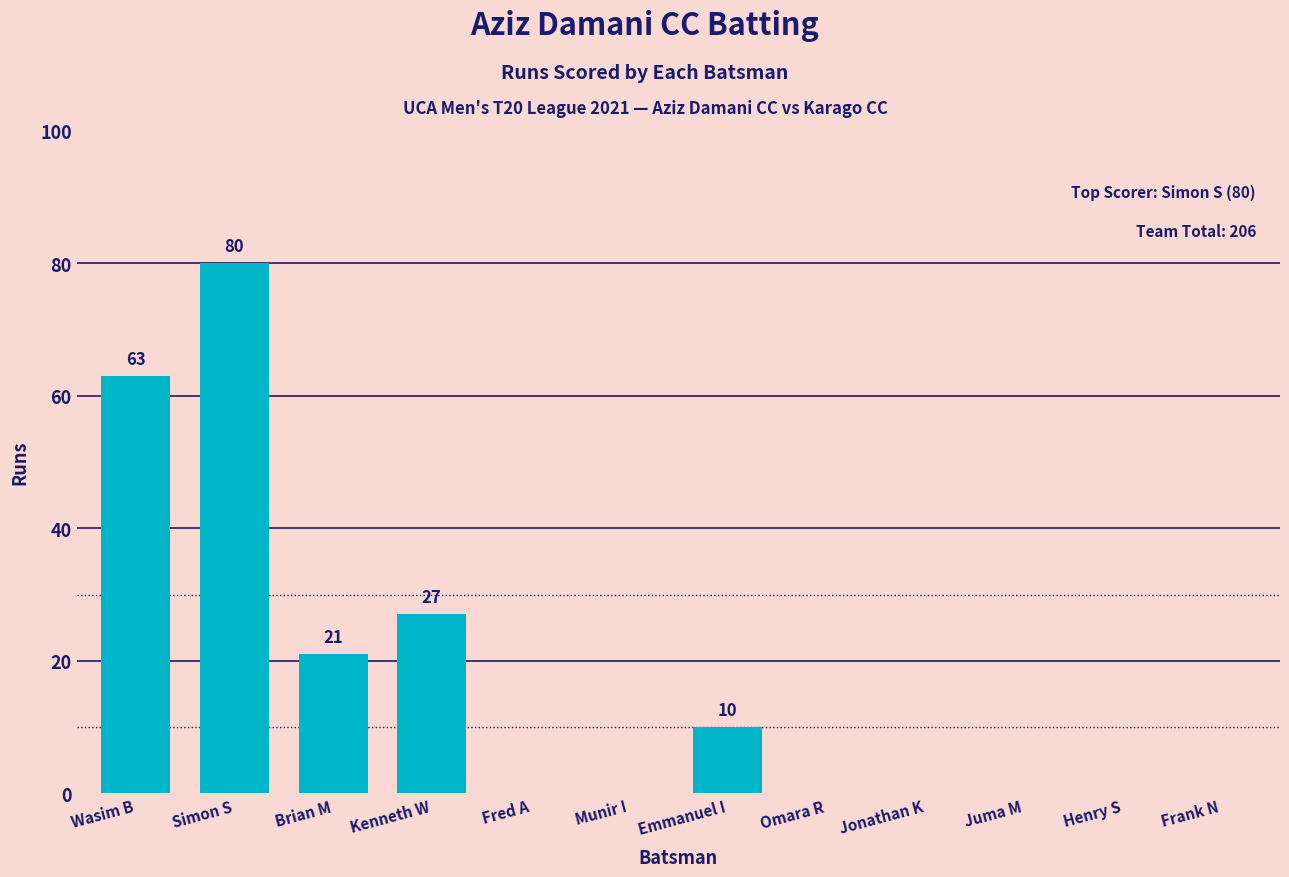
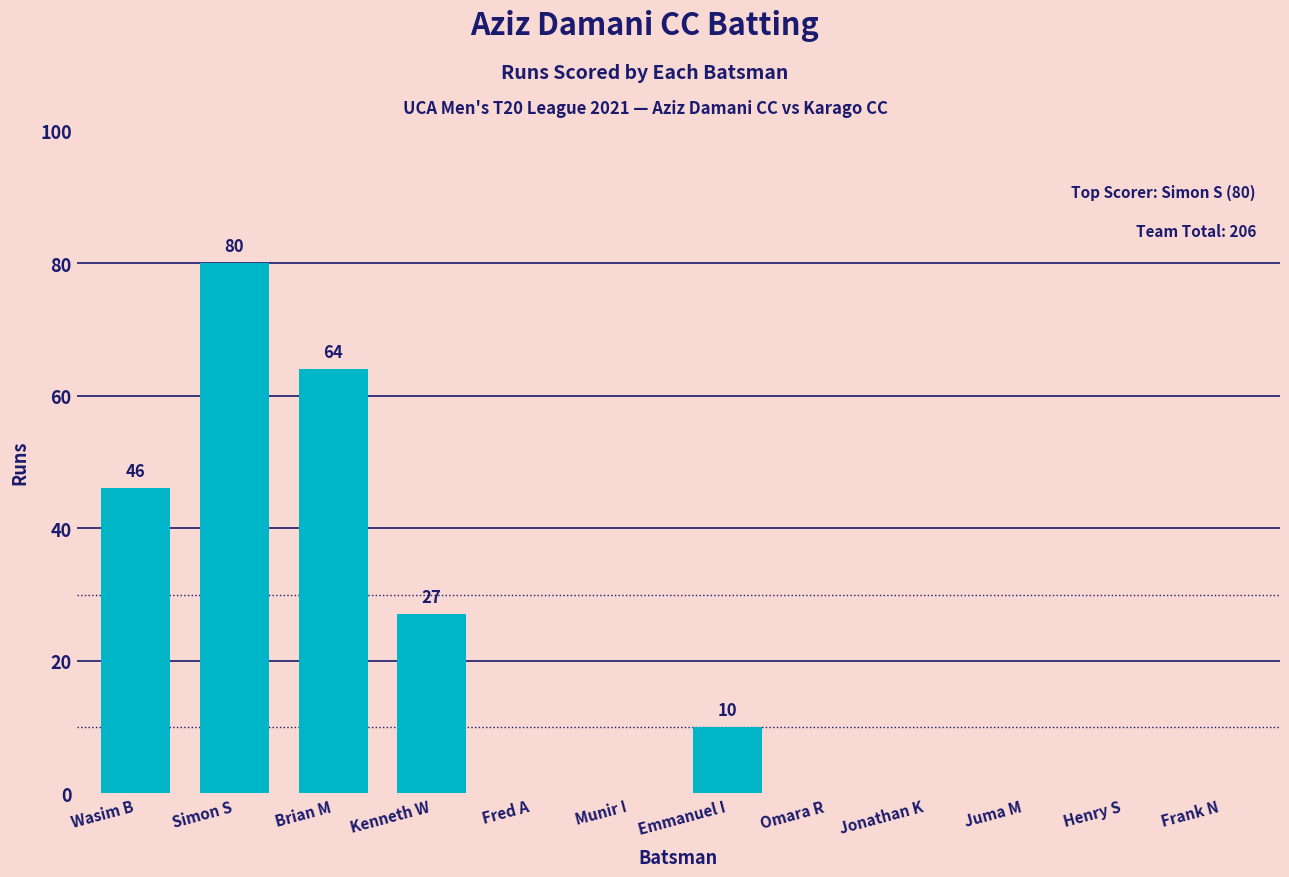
  {
-   "Wasim B": 63,
+   "Wasim B": 46,
    "Simon S": 80,
-   "Brian M": 21,
+   "Brian M": 64,
    "Kenneth W": 27,
    "Emmanuel I": 10
  }
